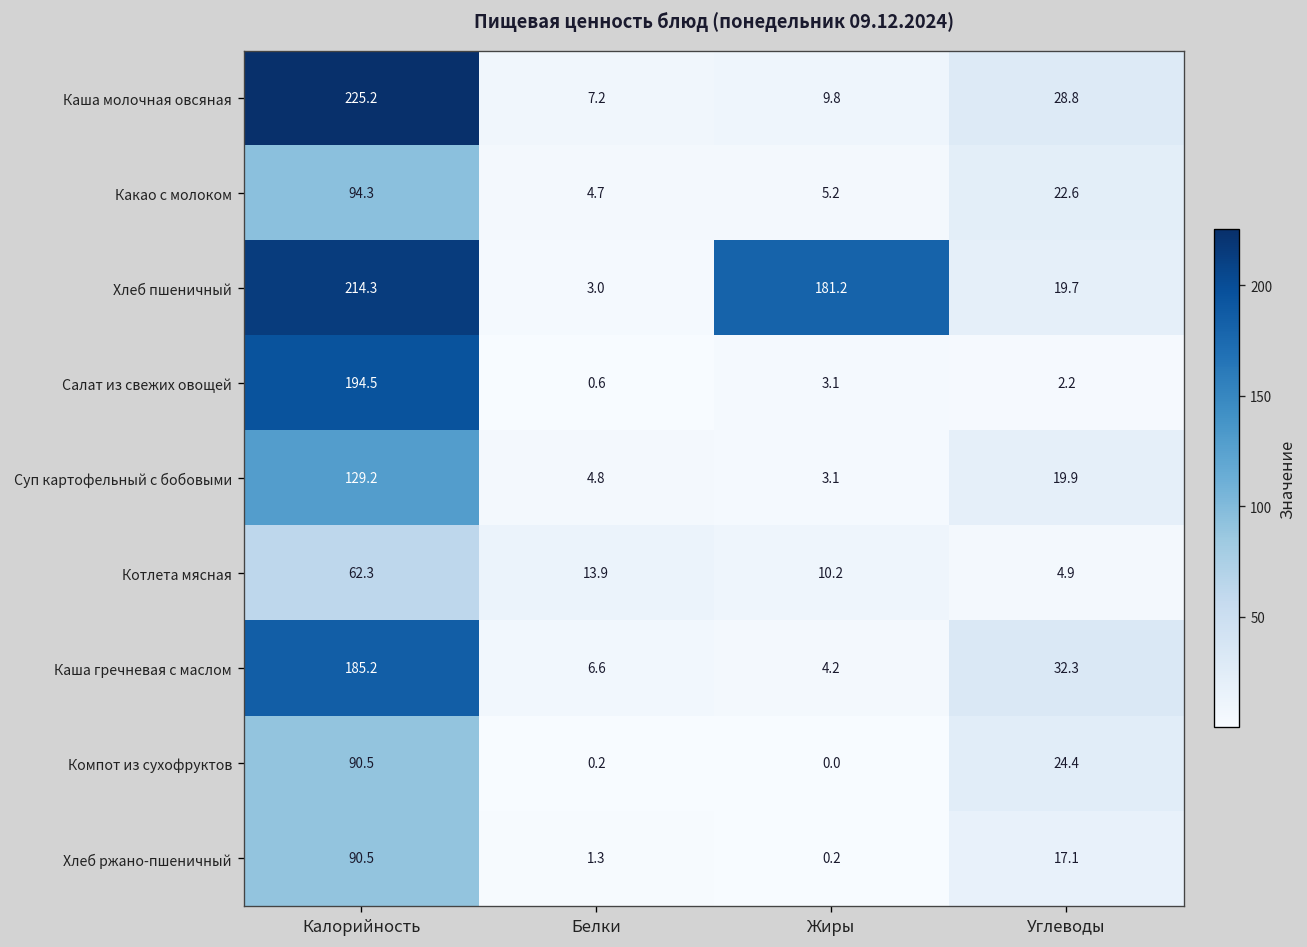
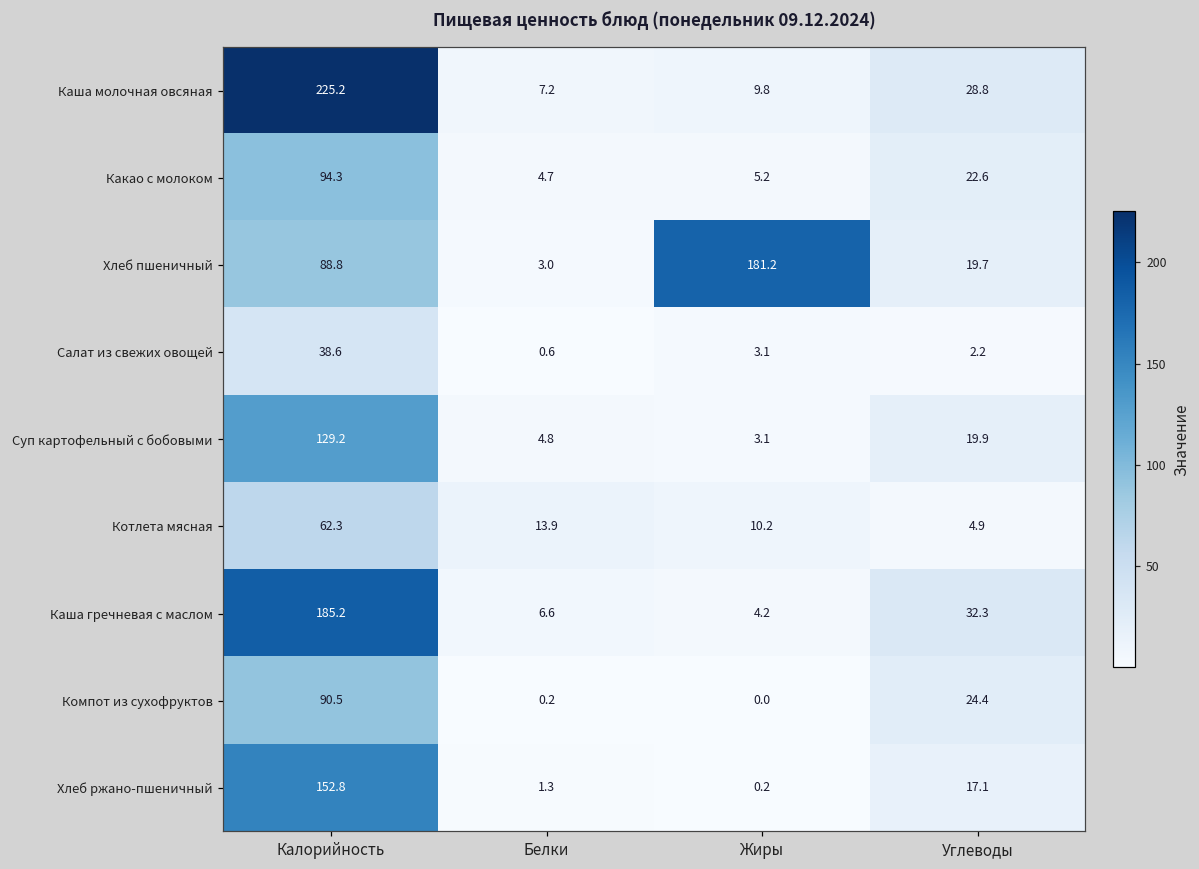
  {
    "Каша молочная овсяная": {
      "Калорийность": 225.2,
      "Белки": 7.2,
      "Жиры": 9.8,
      "Углеводы": 28.8
    },
    "Какао с молоком": {
      "Калорийность": 94.3,
      "Белки": 4.7,
      "Жиры": 5.2,
      "Углеводы": 22.6
    },
    "Хлеб пшеничный": {
-     "Калорийность": 214.3,
+     "Калорийность": 88.8,
      "Белки": 3.0,
      "Жиры": 181.2,
      "Углеводы": 19.7
    },
    "Салат из свежих овощей": {
-     "Калорийность": 194.5,
+     "Калорийность": 38.6,
      "Белки": 0.6,
      "Жиры": 3.1,
      "Углеводы": 2.2
    },
    "Суп картофельный с бобовыми": {
      "Калорийность": 129.2,
      "Белки": 4.8,
      "Жиры": 3.1,
      "Углеводы": 19.9
    },
    "Котлета мясная": {
      "Калорийность": 62.3,
      "Белки": 13.9,
      "Жиры": 10.2,
      "Углеводы": 4.9
    },
    "Каша гречневая с маслом": {
      "Калорийность": 185.2,
      "Белки": 6.6,
      "Жиры": 4.2,
      "Углеводы": 32.3
    },
    "Компот из сухофруктов": {
      "Калорийность": 90.5,
      "Белки": 0.2,
      "Жиры": 0.0,
      "Углеводы": 24.4
    },
    "Хлеб ржано-пшеничный": {
-     "Калорийность": 90.5,
+     "Калорийность": 152.8,
      "Белки": 1.3,
      "Жиры": 0.2,
      "Углеводы": 17.1
    }
  }
